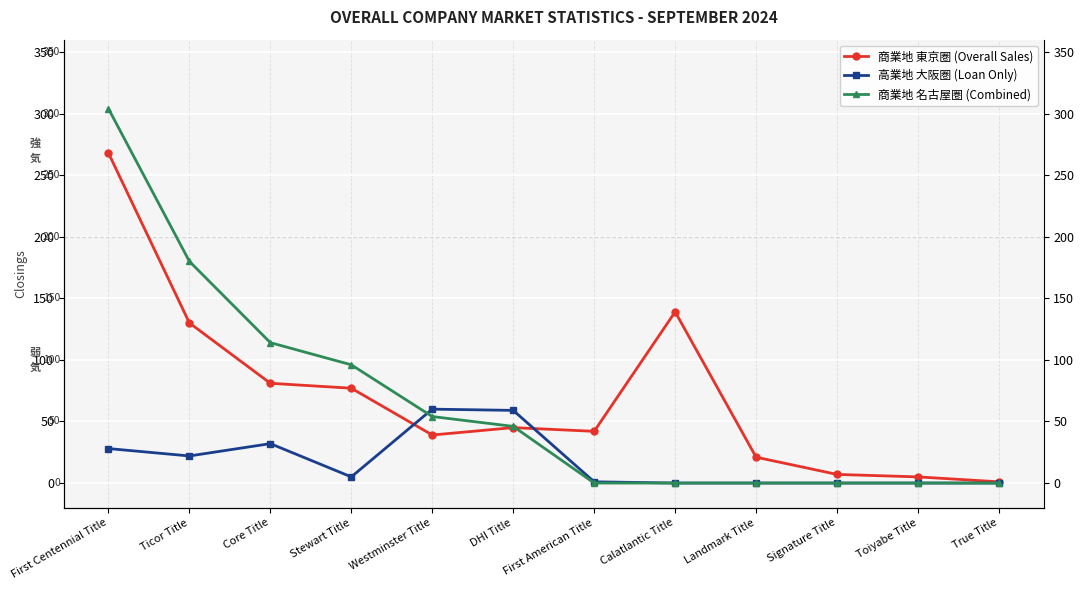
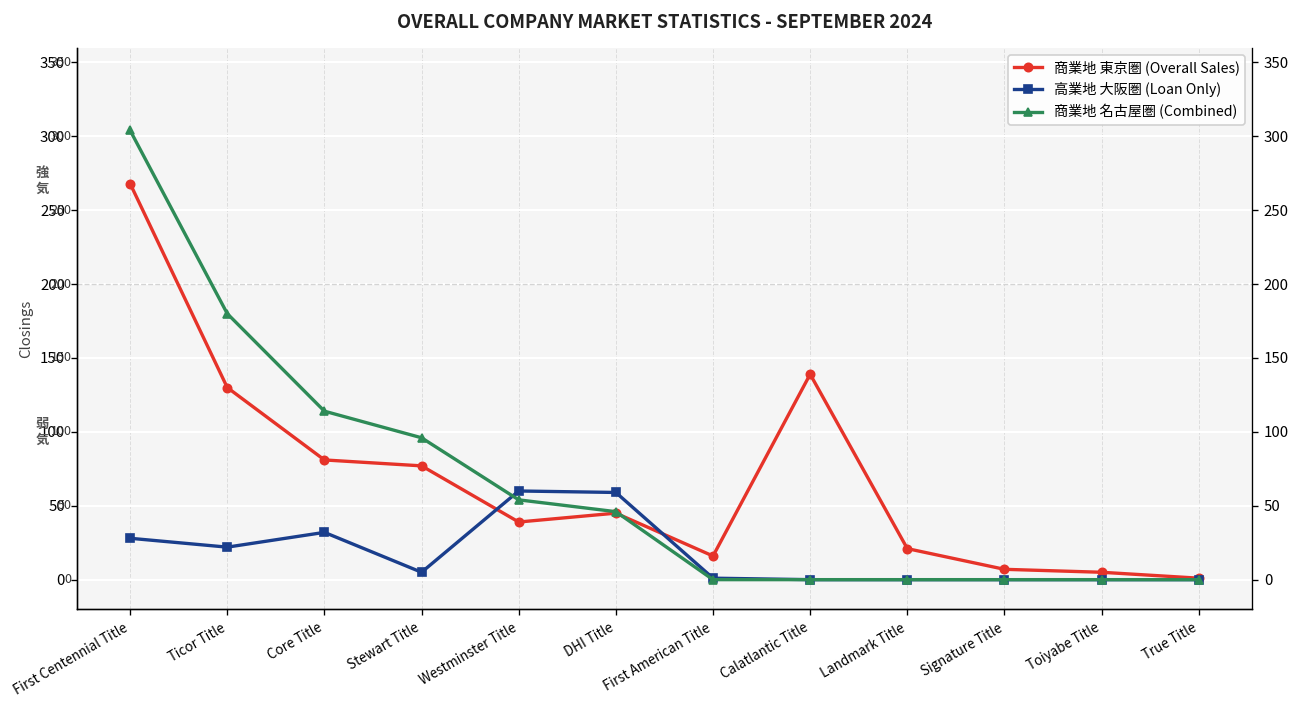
  {
    "商業地 東京圏 (Overall Sales)": {
      "First Centennial Title": 268,
      "Ticor Title": 130,
      "Core Title": 81,
      "Stewart Title": 77,
      "Westminster Title": 39,
-     "First American Title": 42,
+     "First American Title": 16,
      "Calatlantic Title": 139,
      "Landmark Title": 21,
      "Signature Title": 7,
      "Toiyabe Title": 5
    },
    "高業地 大阪圏 (Loan Only)": {
      "First Centennial Title": 28,
      "Ticor Title": 22,
      "Core Title": 32,
      "Stewart Title": 5,
      "Westminster Title": 60,
      "DHI Title": 59
    },
    "商業地 名古屋圏 (Combined)": {
      "First Centennial Title": 304,
      "Ticor Title": 180,
      "Core Title": 114,
      "Stewart Title": 96,
      "Westminster Title": 54
    }
  }
